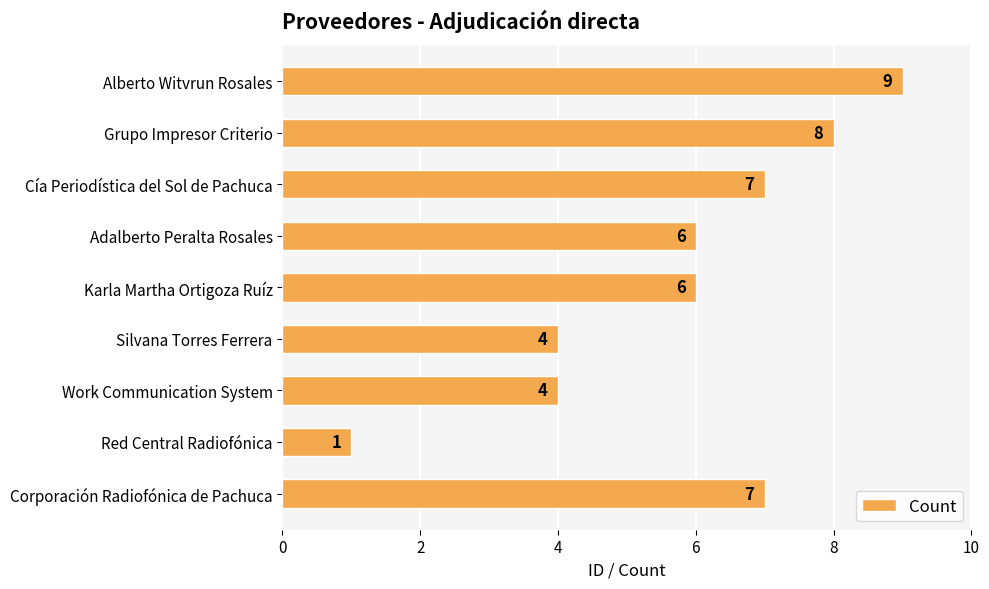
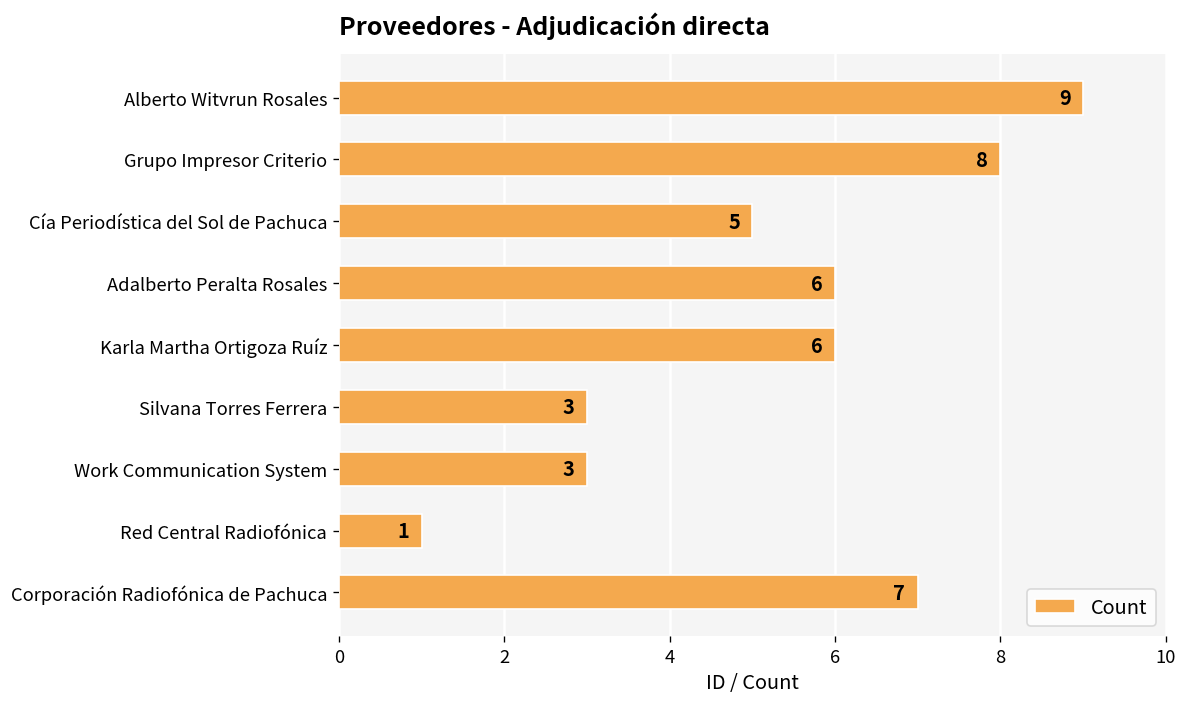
  {
    "Alberto Witvrun Rosales": 9,
    "Grupo Impresor Criterio": 8,
-   "Cía Periodística del Sol de Pachuca": 7,
+   "Cía Periodística del Sol de Pachuca": 5,
    "Adalberto Peralta Rosales": 6,
    "Karla Martha Ortigoza Ruíz": 6,
-   "Silvana Torres Ferrera": 4,
-   "Work Communication System": 4,
+   "Silvana Torres Ferrera": 3,
+   "Work Communication System": 3,
    "Red Central Radiofónica": 1,
    "Corporación Radiofónica de Pachuca": 7
  }
